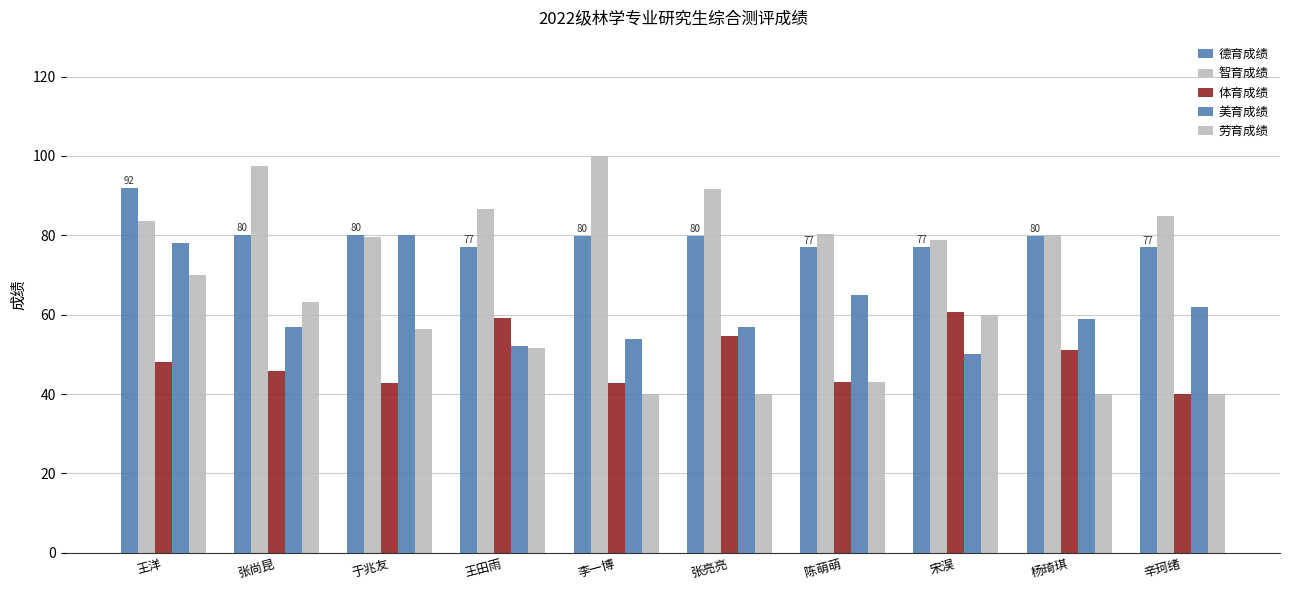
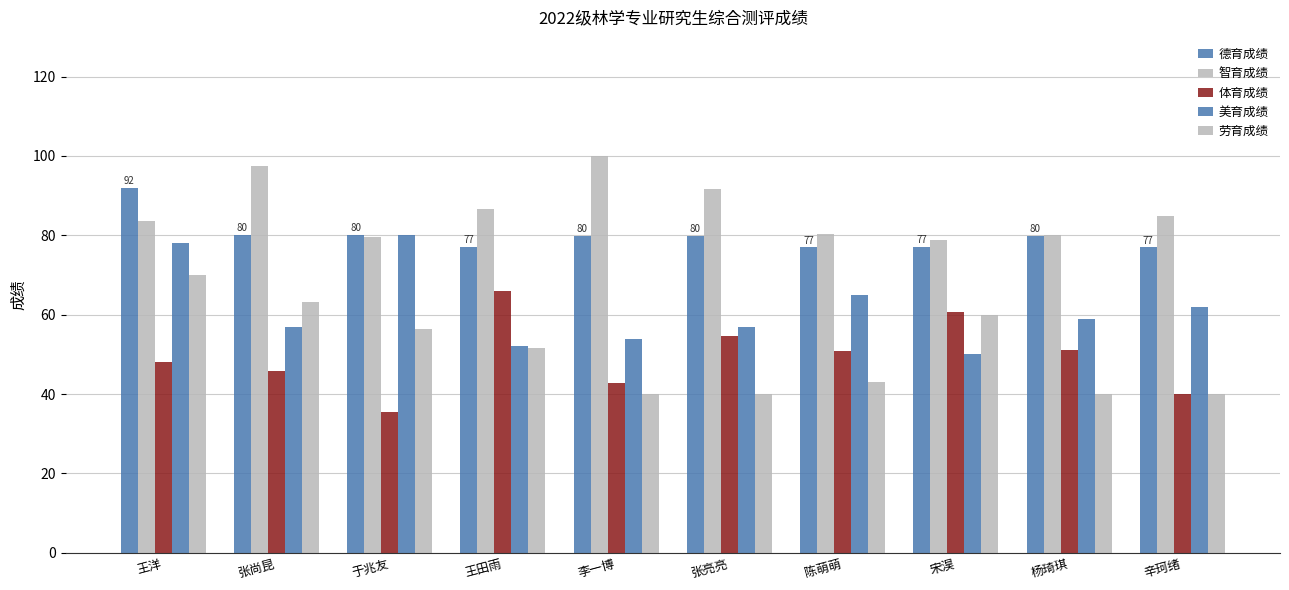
  {
    "体育成绩": {
      "王洋": 48,
      "张尚昆": 46,
-     "于兆友": 43,
-     "王田雨": 59,
+     "于兆友": 35,
+     "王田雨": 66,
      "李一博": 43,
      "张亮亮": 55,
-     "陈萌萌": 43,
+     "陈萌萌": 51,
      "宋淏": 61,
      "杨琦琪": 51,
      "辛珂绪": 40
    }
  }
